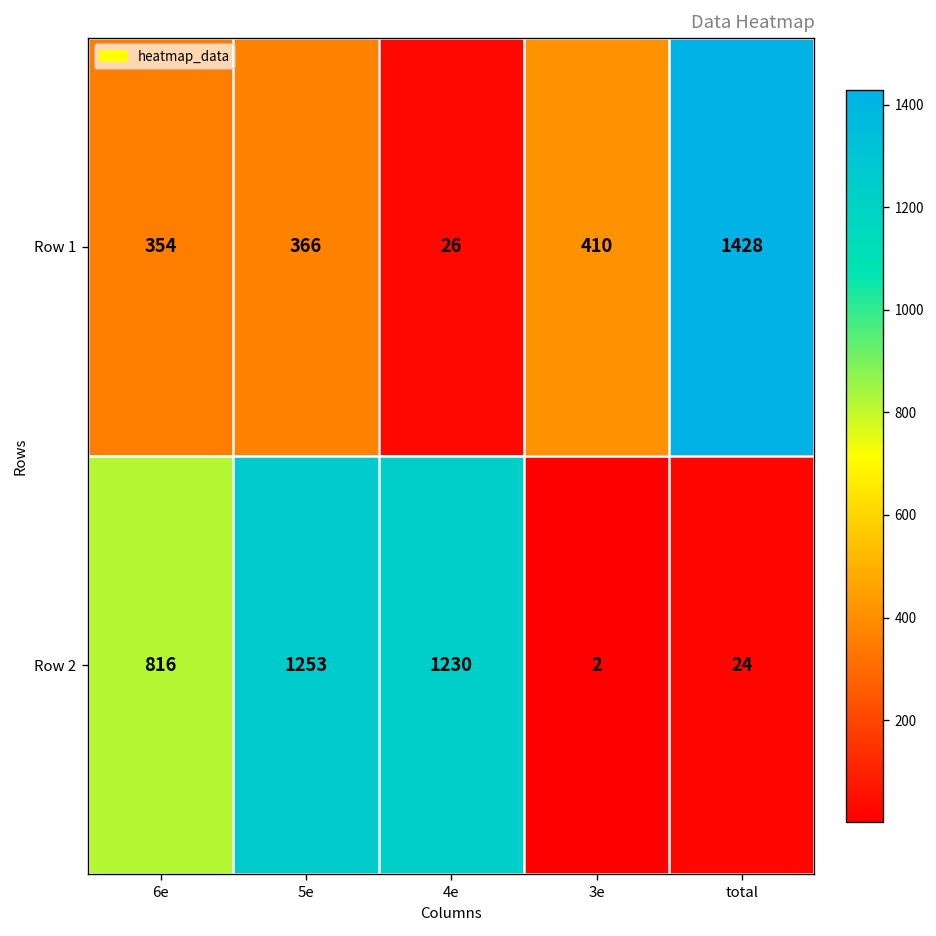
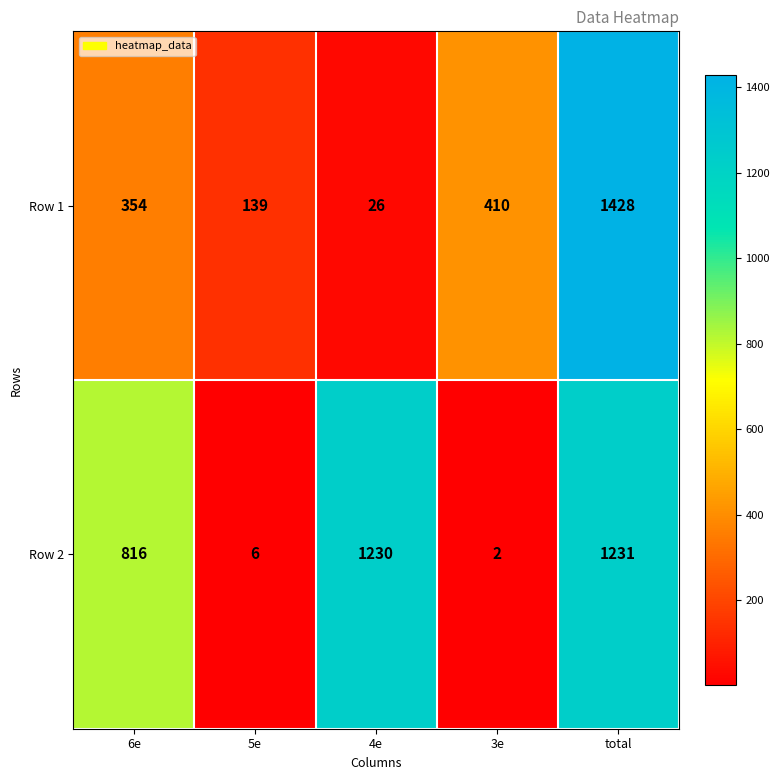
  {
    "Row 1": {
      "6e": 354,
-     "5e": 366,
+     "5e": 139,
      "4e": 26,
      "3e": 410,
      "total": 1428
    },
    "Row 2": {
      "6e": 816,
-     "5e": 1253,
+     "5e": 6,
      "4e": 1230,
      "3e": 2,
-     "total": 24
+     "total": 1231
    }
  }
